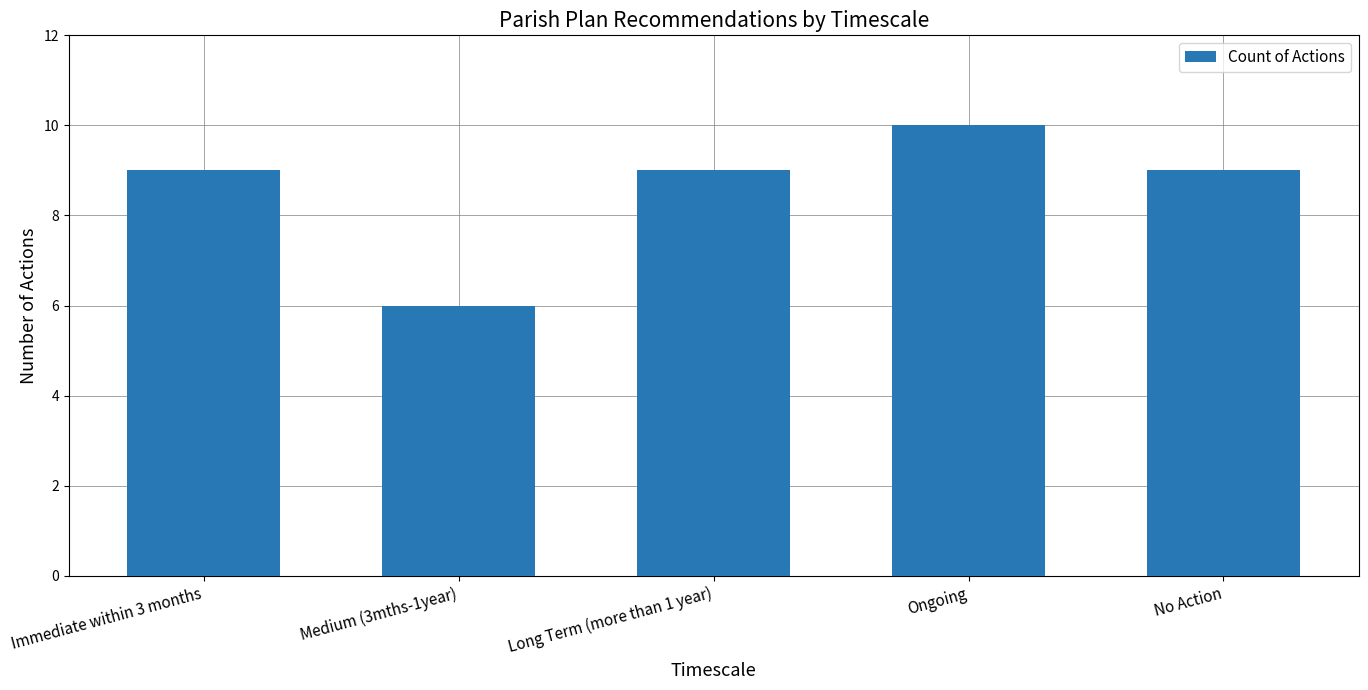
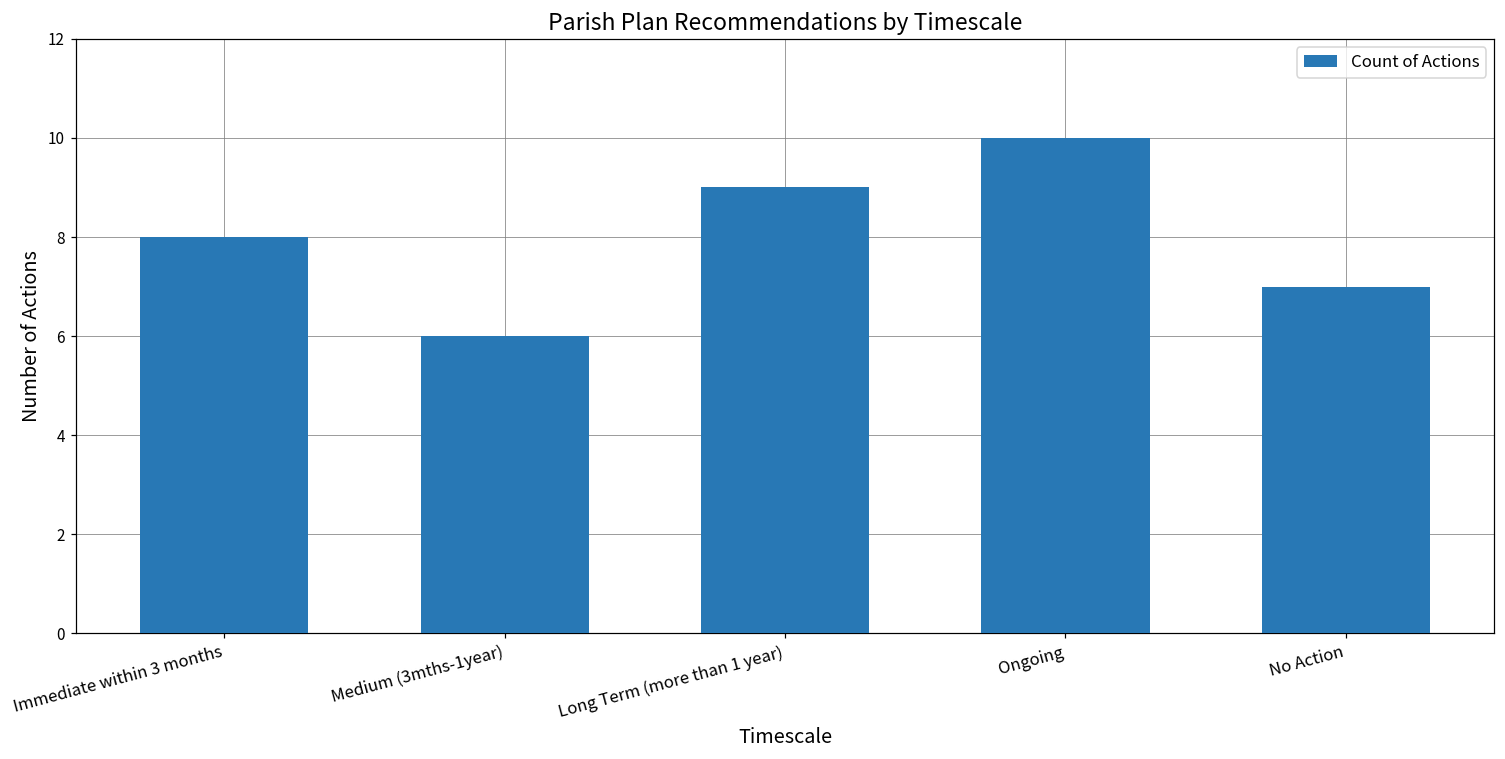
  {
-   "Immediate within 3 months": 9,
+   "Immediate within 3 months": 8,
    "Medium (3mths-1year)": 6,
    "Long Term (more than 1 year)": 9,
    "Ongoing": 10,
-   "No Action": 9
+   "No Action": 7
  }
